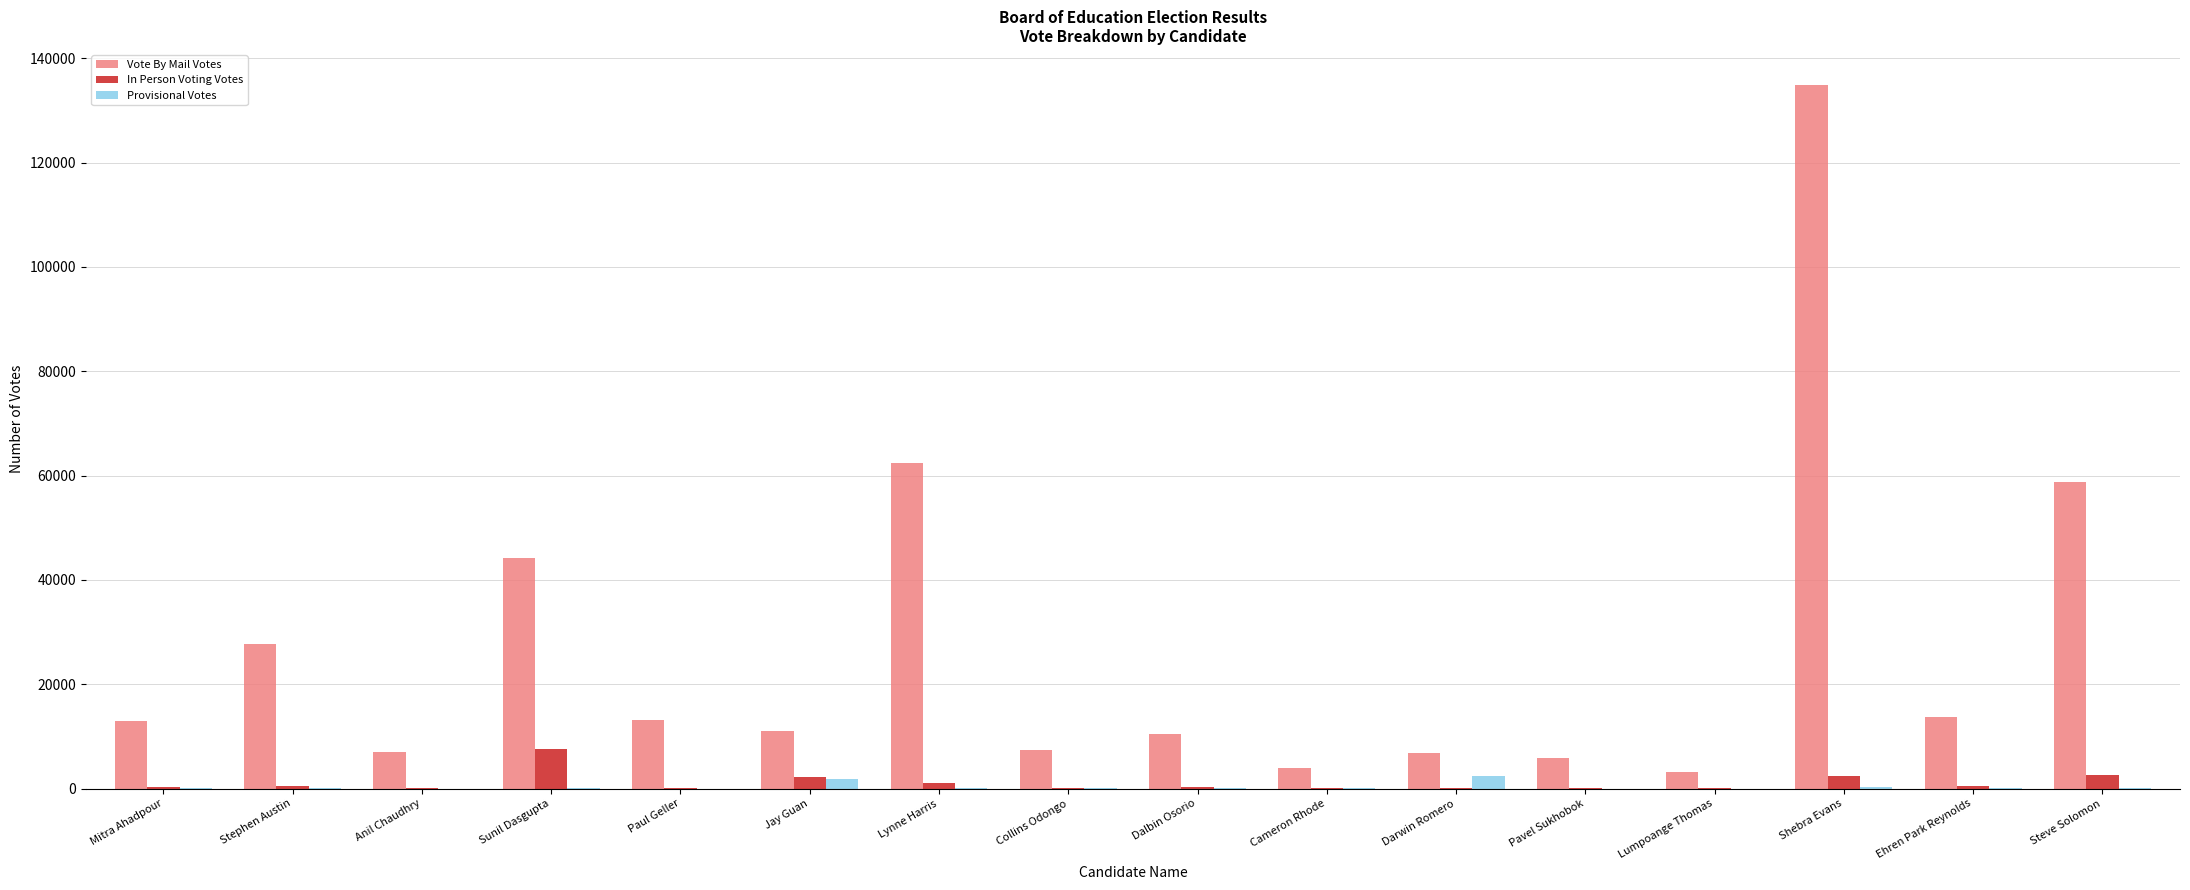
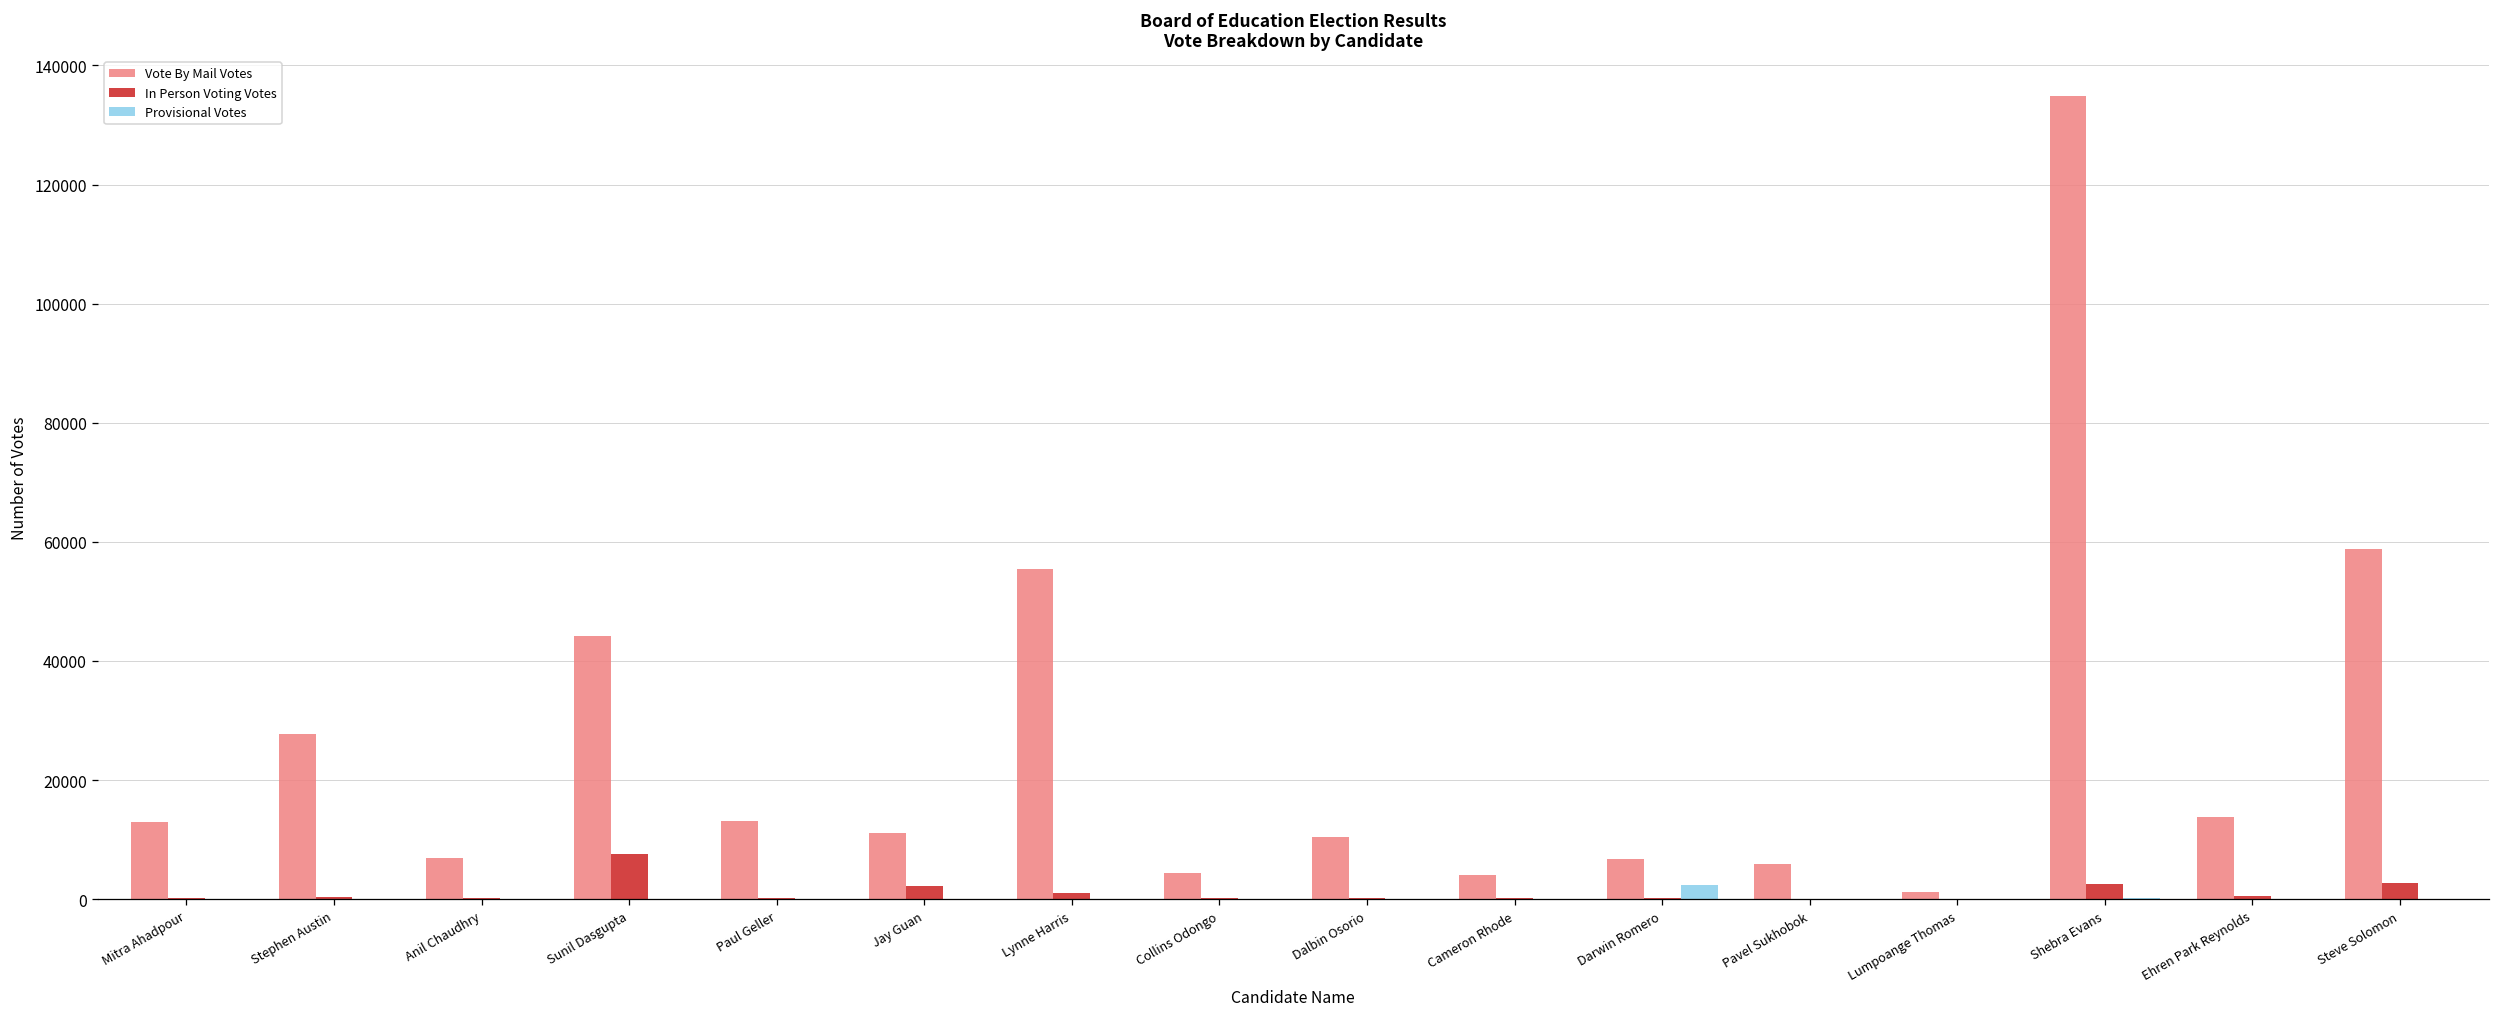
  {
    "Vote By Mail Votes": {
      "Mitra Ahadpour": 13000,
      "Stephen Austin": 28000,
      "Anil Chaudhry": 7000,
      "Sunil Dasgupta": 44000,
      "Paul Geller": 13000,
      "Jay Guan": 11000,
-     "Lynne Harris": 62000,
-     "Collins Odongo": 7000,
+     "Lynne Harris": 55000,
+     "Collins Odongo": 4000,
      "Dalbin Osorio": 11000,
      "Cameron Rhode": 4000,
      "Darwin Romero": 7000,
      "Pavel Sukhobok": 6000,
-     "Lumpoange Thomas": 3000,
+     "Lumpoange Thomas": 1000,
      "Shebra Evans": 135000,
      "Ehren Park Reynolds": 14000,
      "Steve Solomon": 59000
    },
    "In Person Voting Votes": {
      "Sunil Dasgupta": 8000,
      "Jay Guan": 2000,
      "Lynne Harris": 1000,
      "Shebra Evans": 2000,
      "Steve Solomon": 3000
    },
    "Provisional Votes": {
-     "Jay Guan": 2000,
+     "Jay Guan": 0,
      "Darwin Romero": 2000
    }
  }
